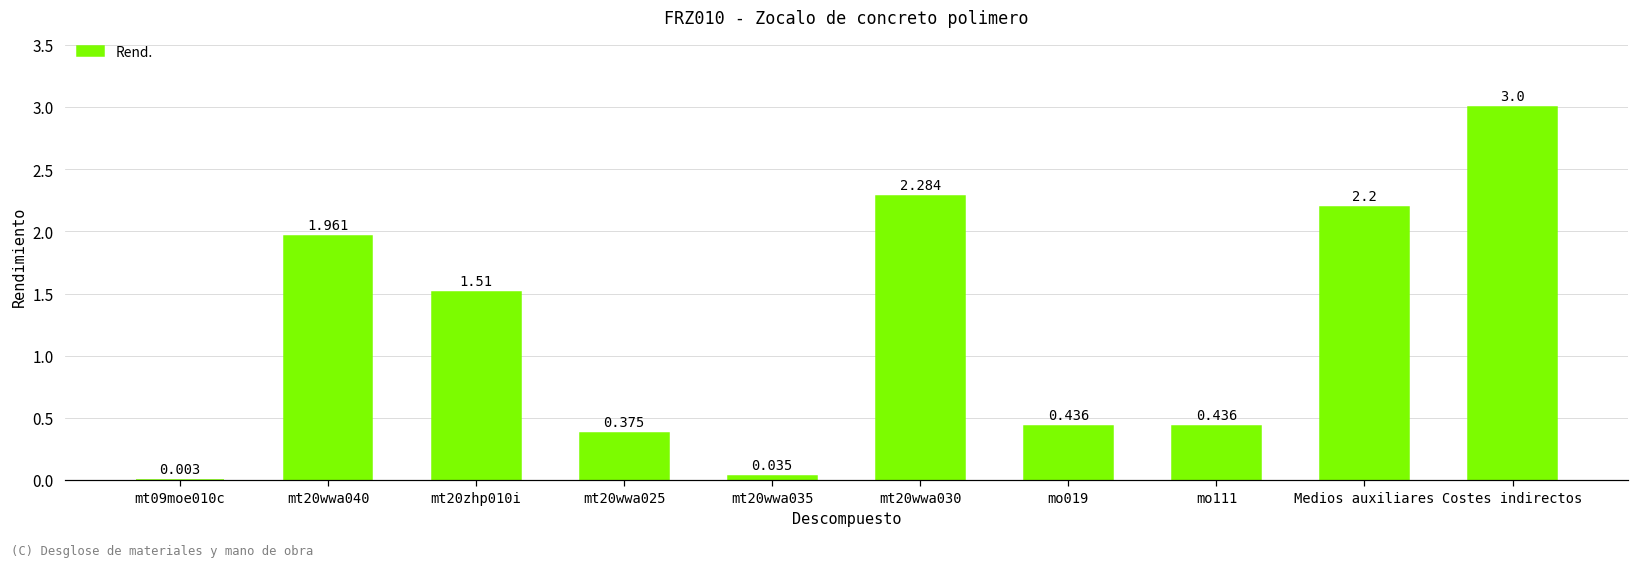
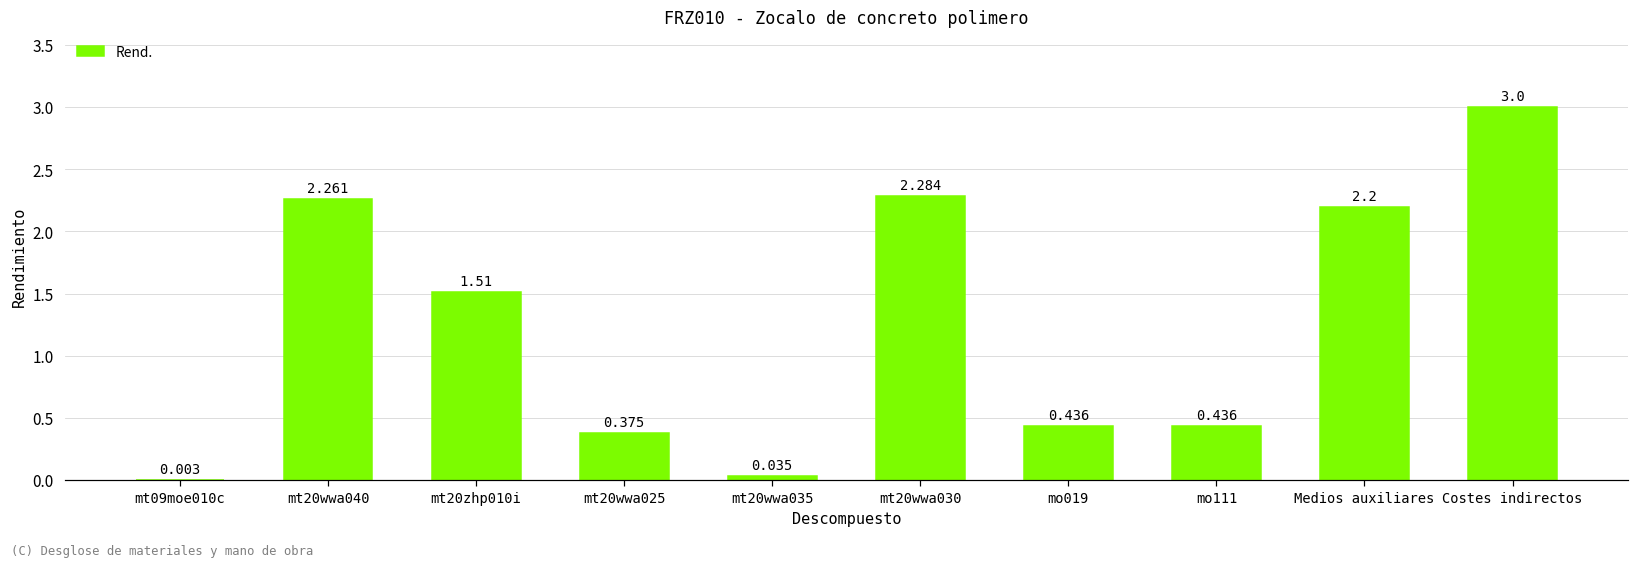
  {
    "mt09moe010c": 0.003,
-   "mt20wwa040": 1.961,
+   "mt20wwa040": 2.261,
    "mt20zhp010i": 1.51,
    "mt20wwa025": 0.375,
    "mt20wwa035": 0.035,
    "mt20wwa030": 2.284,
    "mo019": 0.436,
    "mo111": 0.436,
    "Medios auxiliares": 2.2,
    "Costes indirectos": 3.0
  }
